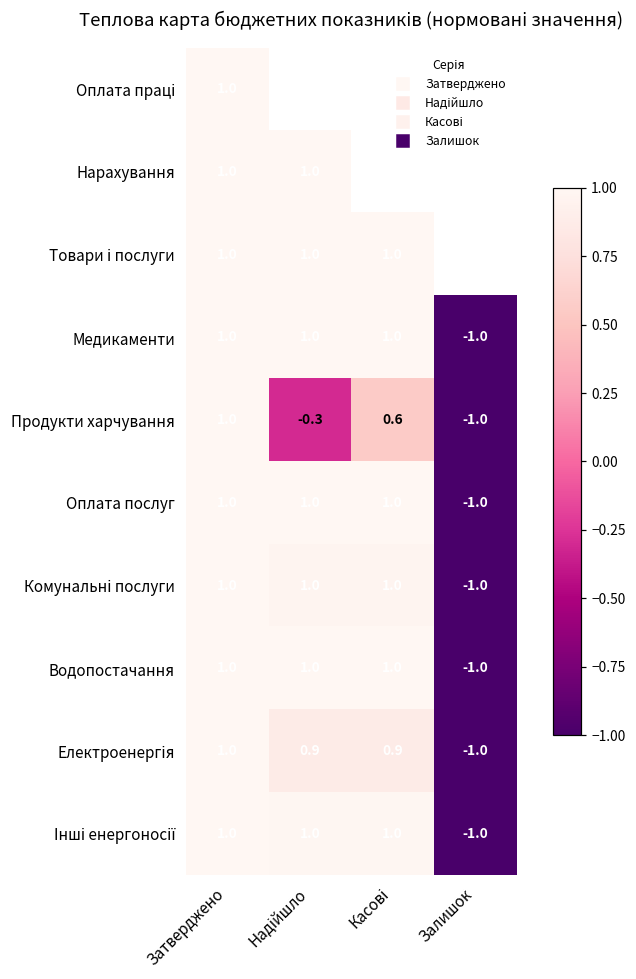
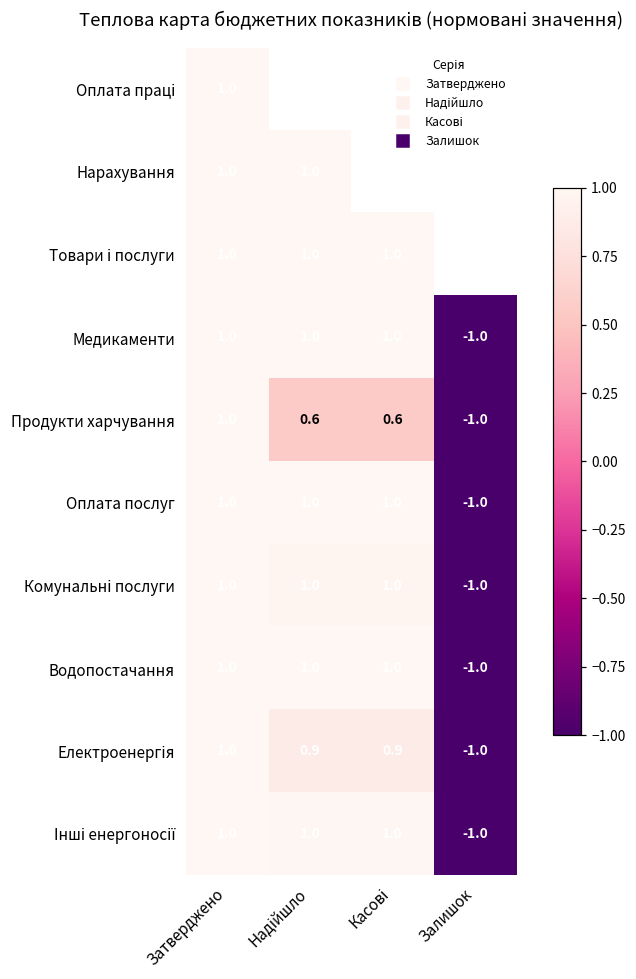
  {
    "Медикаменти": {
      "Залишок": -1.0
    },
    "Продукти харчування": {
-     "Надійшло": -0.3,
+     "Надійшло": 0.6,
      "Касові": 0.6,
      "Залишок": -1.0
    },
    "Оплата послуг": {
      "Залишок": -1.0
    },
    "Комунальні послуги": {
      "Залишок": -1.0
    },
    "Водопостачання": {
      "Залишок": -1.0
    },
    "Електроенергія": {
      "Залишок": -1.0
    },
    "Інші енергоносії": {
      "Залишок": -1.0
    }
  }
